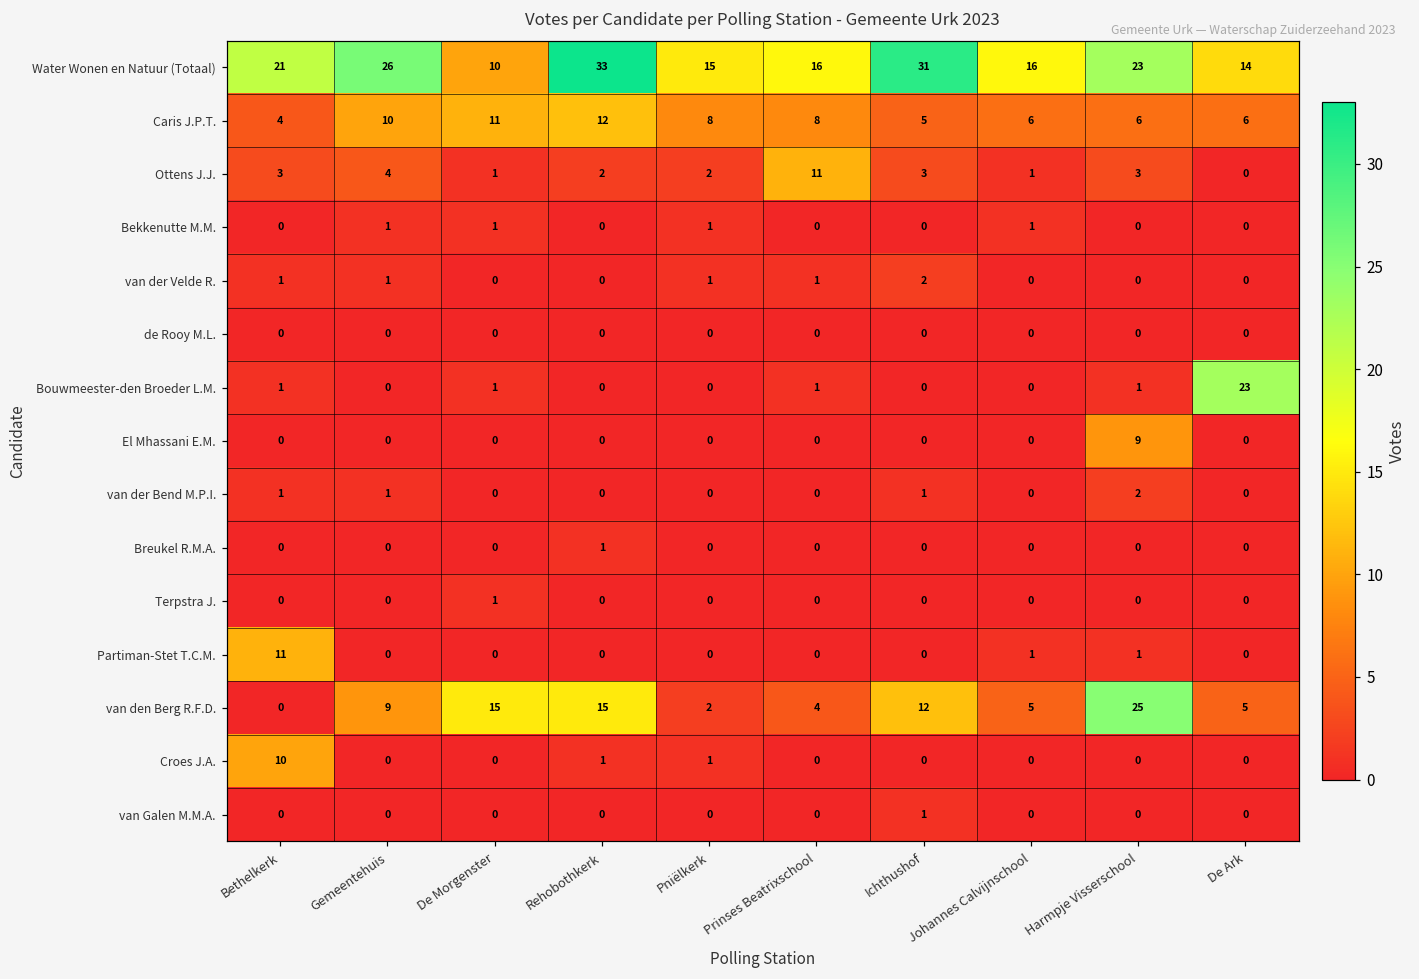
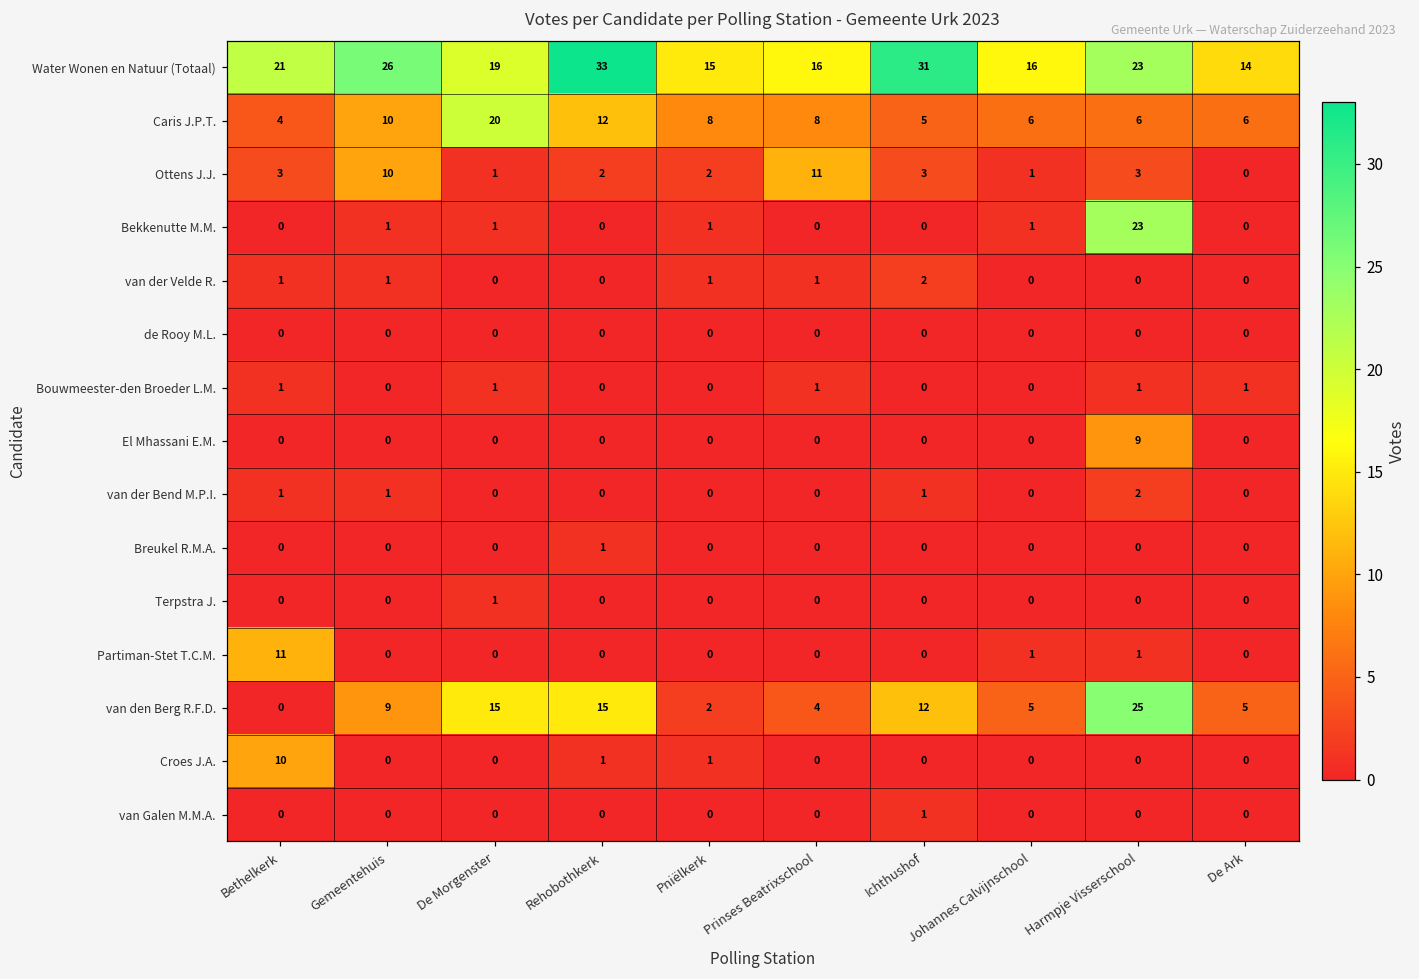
  {
    "Water Wonen en Natuur (Totaal)": {
      "Bethelkerk": 21,
      "Gemeentehuis": 26,
-     "De Morgenster": 10,
+     "De Morgenster": 19,
      "Rehobothkerk": 33,
      "Pniëlkerk": 15,
      "Prinses Beatrixschool": 16,
      "Ichthushof": 31,
      "Johannes Calvijnschool": 16,
      "Harmpje Visserschool": 23,
      "De Ark": 14
    },
    "Caris J.P.T.": {
      "Bethelkerk": 4,
      "Gemeentehuis": 10,
-     "De Morgenster": 11,
+     "De Morgenster": 20,
      "Rehobothkerk": 12,
      "Pniëlkerk": 8,
      "Prinses Beatrixschool": 8,
      "Ichthushof": 5,
      "Johannes Calvijnschool": 6,
      "Harmpje Visserschool": 6,
      "De Ark": 6
    },
    "Ottens J.J.": {
      "Bethelkerk": 3,
-     "Gemeentehuis": 4,
+     "Gemeentehuis": 10,
      "De Morgenster": 1,
      "Rehobothkerk": 2,
      "Pniëlkerk": 2,
      "Prinses Beatrixschool": 11,
      "Ichthushof": 3,
      "Johannes Calvijnschool": 1,
      "Harmpje Visserschool": 3,
      "De Ark": 0
    },
    "Bekkenutte M.M.": {
      "Bethelkerk": 0,
      "Gemeentehuis": 1,
      "De Morgenster": 1,
      "Rehobothkerk": 0,
      "Pniëlkerk": 1,
      "Prinses Beatrixschool": 0,
      "Ichthushof": 0,
      "Johannes Calvijnschool": 1,
-     "Harmpje Visserschool": 0,
+     "Harmpje Visserschool": 23,
      "De Ark": 0
    },
    "van der Velde R.": {
      "Bethelkerk": 1,
      "Gemeentehuis": 1,
      "De Morgenster": 0,
      "Rehobothkerk": 0,
      "Pniëlkerk": 1,
      "Prinses Beatrixschool": 1,
      "Ichthushof": 2,
      "Johannes Calvijnschool": 0,
      "Harmpje Visserschool": 0,
      "De Ark": 0
    },
    "de Rooy M.L.": {
      "Bethelkerk": 0,
      "Gemeentehuis": 0,
      "De Morgenster": 0,
      "Rehobothkerk": 0,
      "Pniëlkerk": 0,
      "Prinses Beatrixschool": 0,
      "Ichthushof": 0,
      "Johannes Calvijnschool": 0,
      "Harmpje Visserschool": 0,
      "De Ark": 0
    },
    "Bouwmeester-den Broeder L.M.": {
      "Bethelkerk": 1,
      "Gemeentehuis": 0,
      "De Morgenster": 1,
      "Rehobothkerk": 0,
      "Pniëlkerk": 0,
      "Prinses Beatrixschool": 1,
      "Ichthushof": 0,
      "Johannes Calvijnschool": 0,
      "Harmpje Visserschool": 1,
-     "De Ark": 23
+     "De Ark": 1
    },
    "El Mhassani E.M.": {
      "Bethelkerk": 0,
      "Gemeentehuis": 0,
      "De Morgenster": 0,
      "Rehobothkerk": 0,
      "Pniëlkerk": 0,
      "Prinses Beatrixschool": 0,
      "Ichthushof": 0,
      "Johannes Calvijnschool": 0,
      "Harmpje Visserschool": 9,
      "De Ark": 0
    },
    "van der Bend M.P.I.": {
      "Bethelkerk": 1,
      "Gemeentehuis": 1,
      "De Morgenster": 0,
      "Rehobothkerk": 0,
      "Pniëlkerk": 0,
      "Prinses Beatrixschool": 0,
      "Ichthushof": 1,
      "Johannes Calvijnschool": 0,
      "Harmpje Visserschool": 2,
      "De Ark": 0
    },
    "Breukel R.M.A.": {
      "Bethelkerk": 0,
      "Gemeentehuis": 0,
      "De Morgenster": 0,
      "Rehobothkerk": 1,
      "Pniëlkerk": 0,
      "Prinses Beatrixschool": 0,
      "Ichthushof": 0,
      "Johannes Calvijnschool": 0,
      "Harmpje Visserschool": 0,
      "De Ark": 0
    },
    "Terpstra J.": {
      "Bethelkerk": 0,
      "Gemeentehuis": 0,
      "De Morgenster": 1,
      "Rehobothkerk": 0,
      "Pniëlkerk": 0,
      "Prinses Beatrixschool": 0,
      "Ichthushof": 0,
      "Johannes Calvijnschool": 0,
      "Harmpje Visserschool": 0,
      "De Ark": 0
    },
    "Partiman-Stet T.C.M.": {
      "Bethelkerk": 11,
      "Gemeentehuis": 0,
      "De Morgenster": 0,
      "Rehobothkerk": 0,
      "Pniëlkerk": 0,
      "Prinses Beatrixschool": 0,
      "Ichthushof": 0,
      "Johannes Calvijnschool": 1,
      "Harmpje Visserschool": 1,
      "De Ark": 0
    },
    "van den Berg R.F.D.": {
      "Bethelkerk": 0,
      "Gemeentehuis": 9,
      "De Morgenster": 15,
      "Rehobothkerk": 15,
      "Pniëlkerk": 2,
      "Prinses Beatrixschool": 4,
      "Ichthushof": 12,
      "Johannes Calvijnschool": 5,
      "Harmpje Visserschool": 25,
      "De Ark": 5
    },
    "Croes J.A.": {
      "Bethelkerk": 10,
      "Gemeentehuis": 0,
      "De Morgenster": 0,
      "Rehobothkerk": 1,
      "Pniëlkerk": 1,
      "Prinses Beatrixschool": 0,
      "Ichthushof": 0,
      "Johannes Calvijnschool": 0,
      "Harmpje Visserschool": 0,
      "De Ark": 0
    },
    "van Galen M.M.A.": {
      "Bethelkerk": 0,
      "Gemeentehuis": 0,
      "De Morgenster": 0,
      "Rehobothkerk": 0,
      "Pniëlkerk": 0,
      "Prinses Beatrixschool": 0,
      "Ichthushof": 1,
      "Johannes Calvijnschool": 0,
      "Harmpje Visserschool": 0,
      "De Ark": 0
    }
  }
